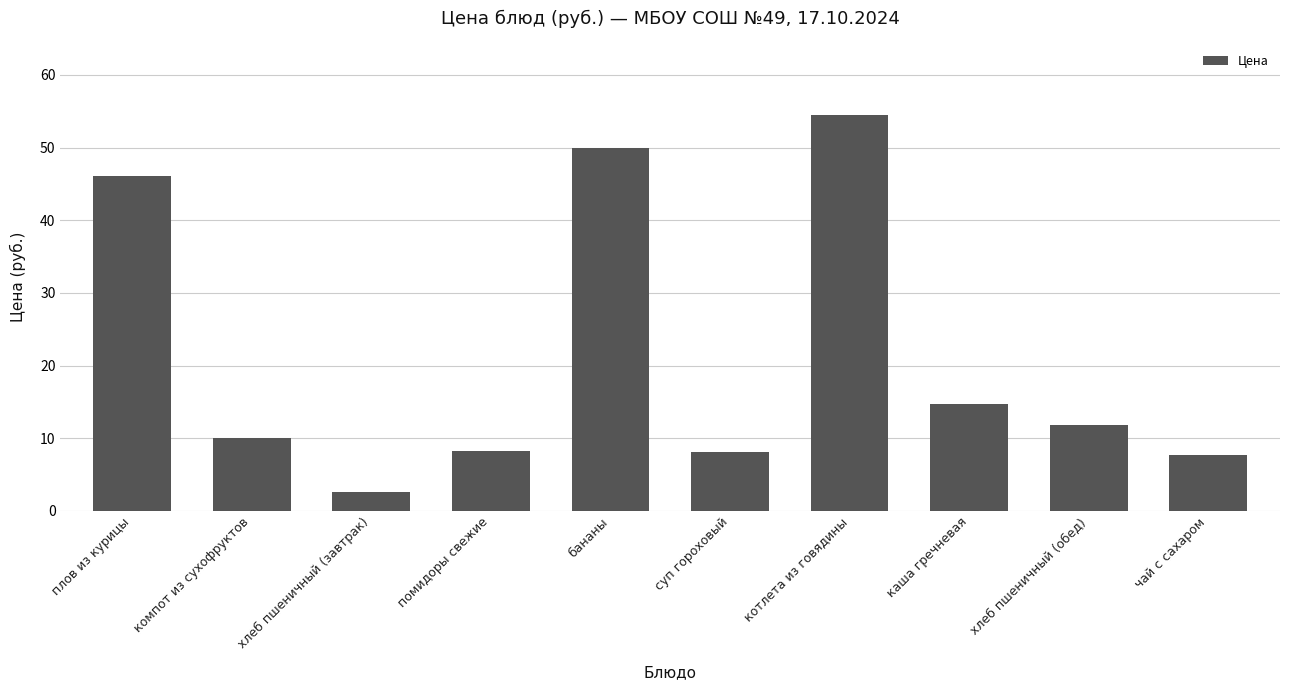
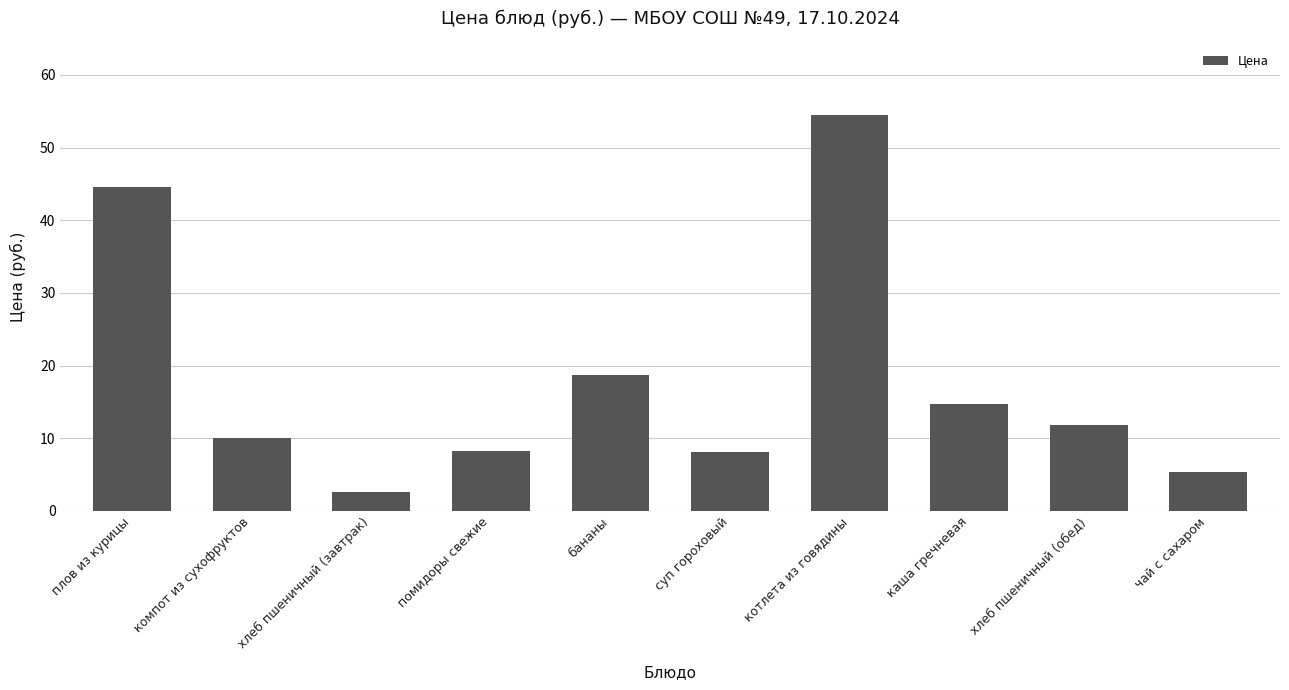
  {
-   "плов из курицы": 46,
+   "плов из курицы": 45,
    "компот из сухофруктов": 10,
    "хлеб пшеничный (завтрак)": 3,
    "помидоры свежие": 8,
-   "бананы": 50,
+   "бананы": 19,
    "суп гороховый": 8,
    "котлета из говядины": 55,
    "каша гречневая": 15,
    "хлеб пшеничный (обед)": 12,
-   "чай с сахаром": 8
+   "чай с сахаром": 5
  }
